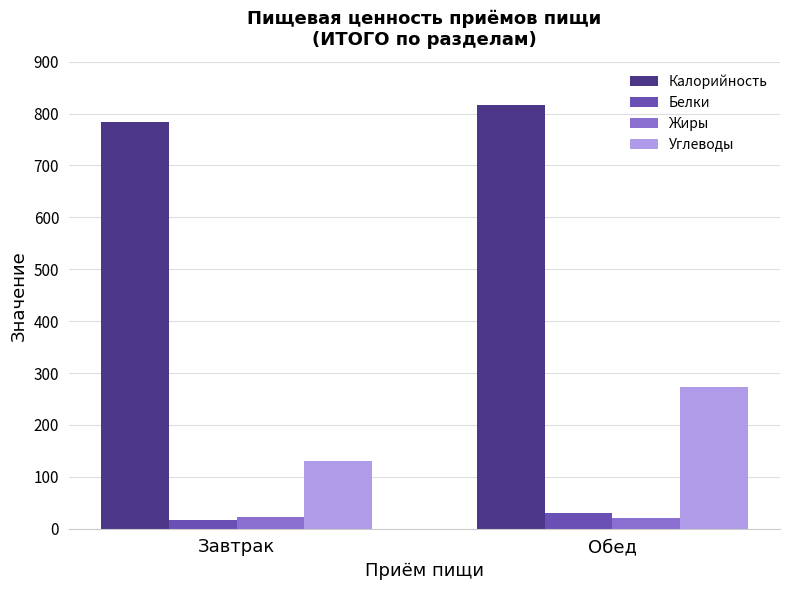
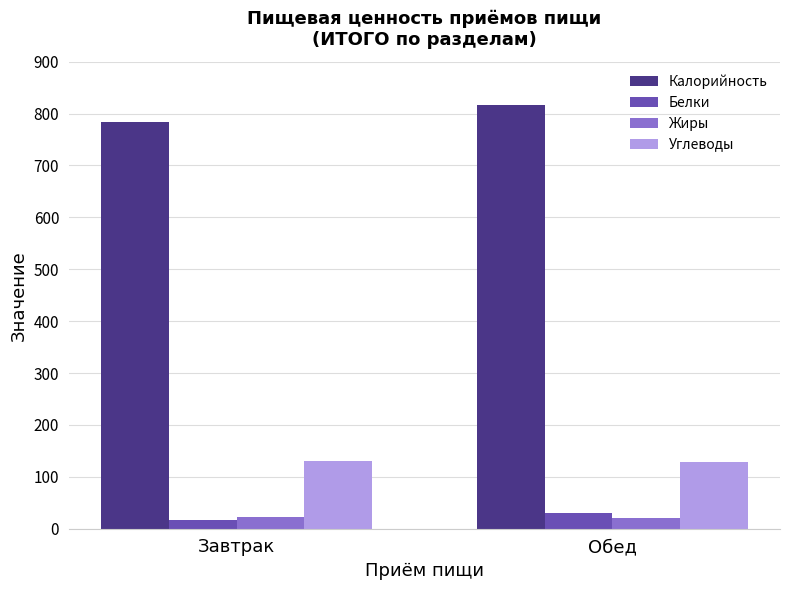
  {
    "Калорийность": {
      "Завтрак": 780,
      "Обед": 820
    },
    "Углеводы": {
      "Завтрак": 130,
-     "Обед": 270
+     "Обед": 130
    }
  }
